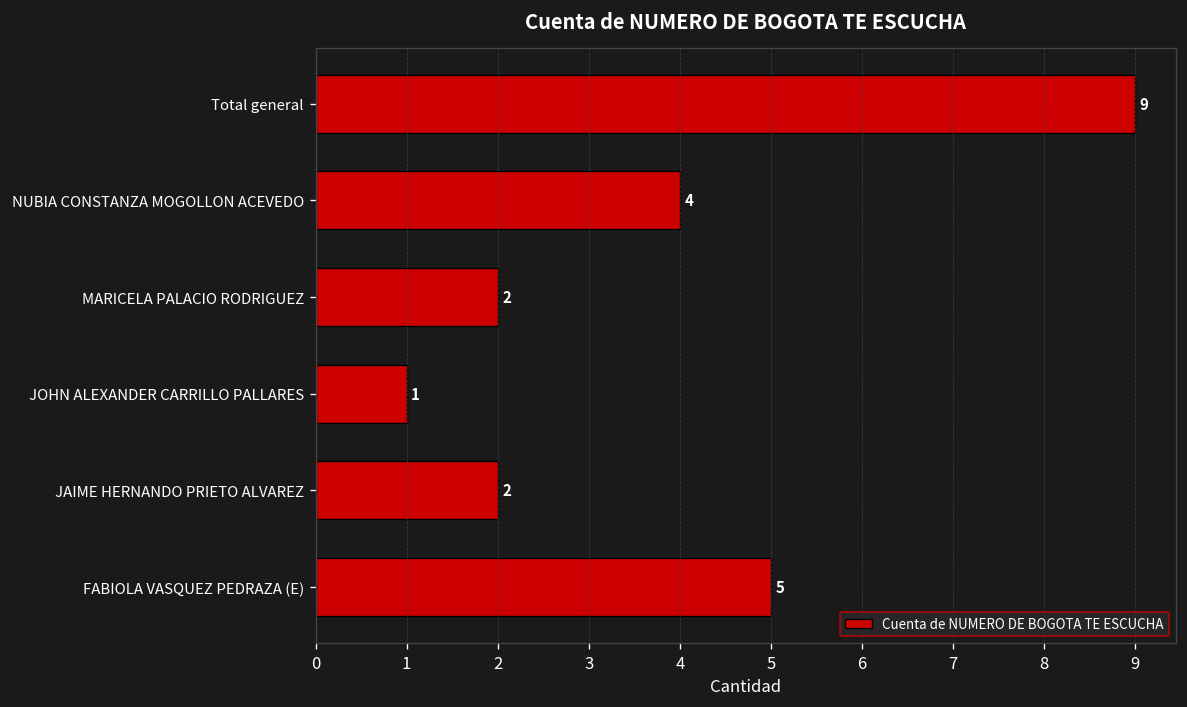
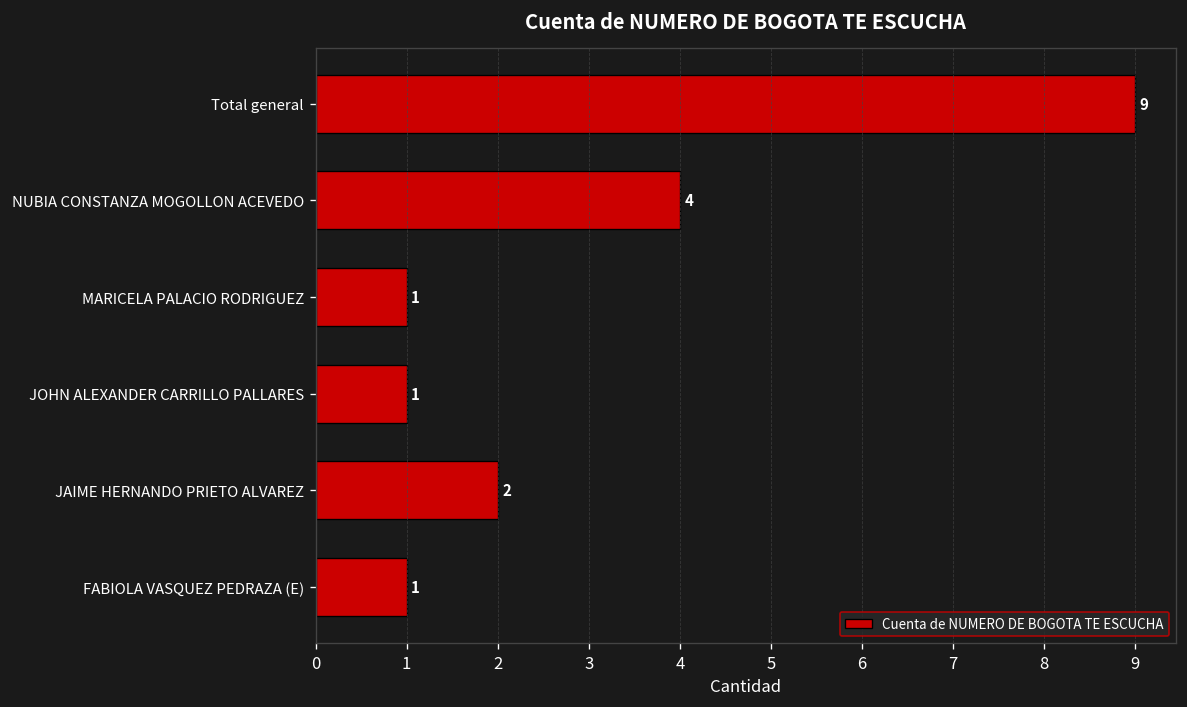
  {
    "Total general": 9,
    "NUBIA CONSTANZA MOGOLLON ACEVEDO": 4,
-   "MARICELA PALACIO RODRIGUEZ": 2,
+   "MARICELA PALACIO RODRIGUEZ": 1,
    "JOHN ALEXANDER CARRILLO PALLARES": 1,
    "JAIME HERNANDO PRIETO ALVAREZ": 2,
-   "FABIOLA VASQUEZ PEDRAZA (E)": 5
+   "FABIOLA VASQUEZ PEDRAZA (E)": 1
  }
